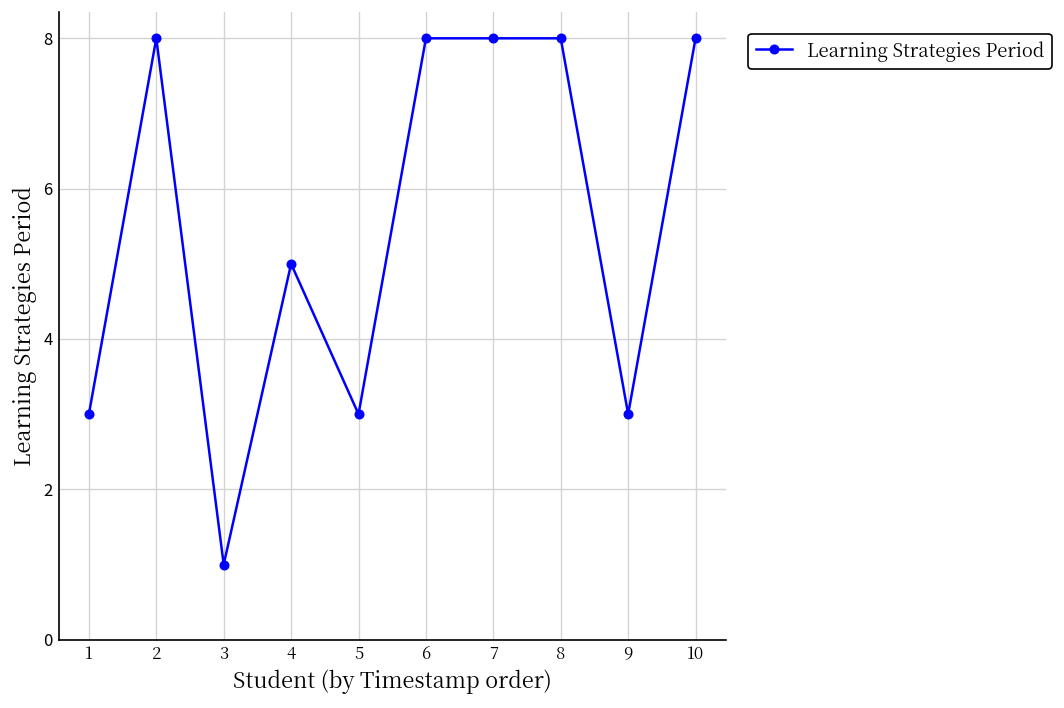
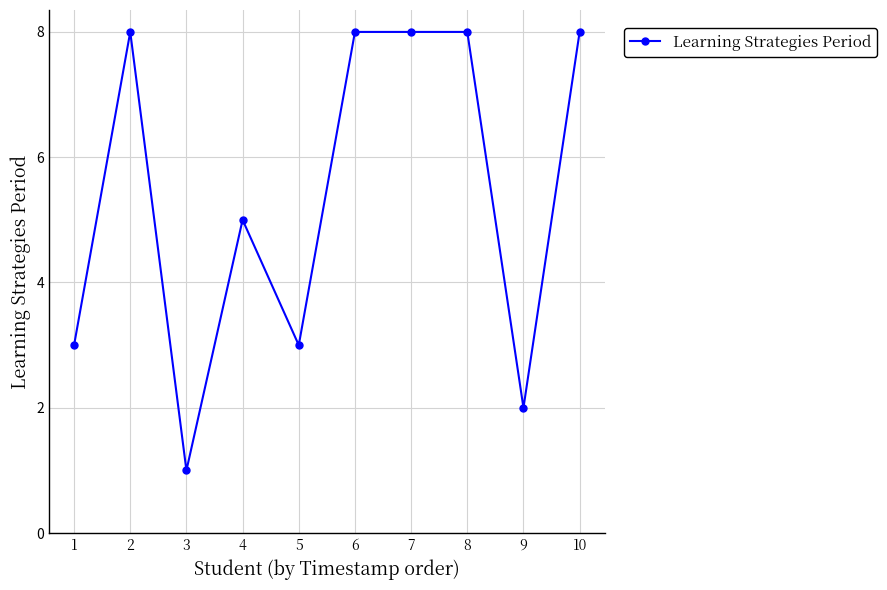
  {
    "1": 3,
    "2": 8,
    "3": 1,
    "4": 5,
    "5": 3,
    "6": 8,
    "7": 8,
    "8": 8,
-   "9": 3,
+   "9": 2,
    "10": 8
  }
